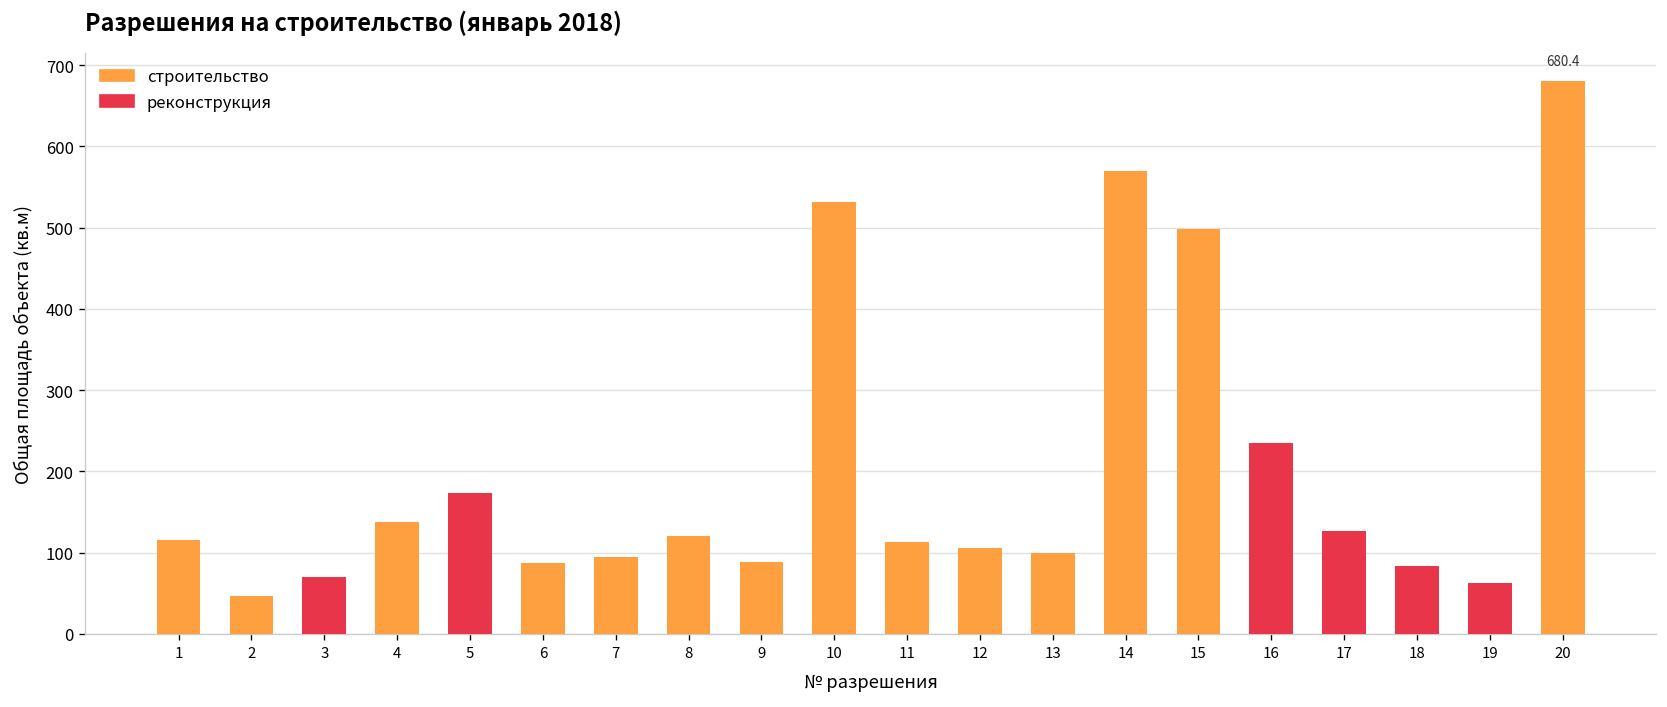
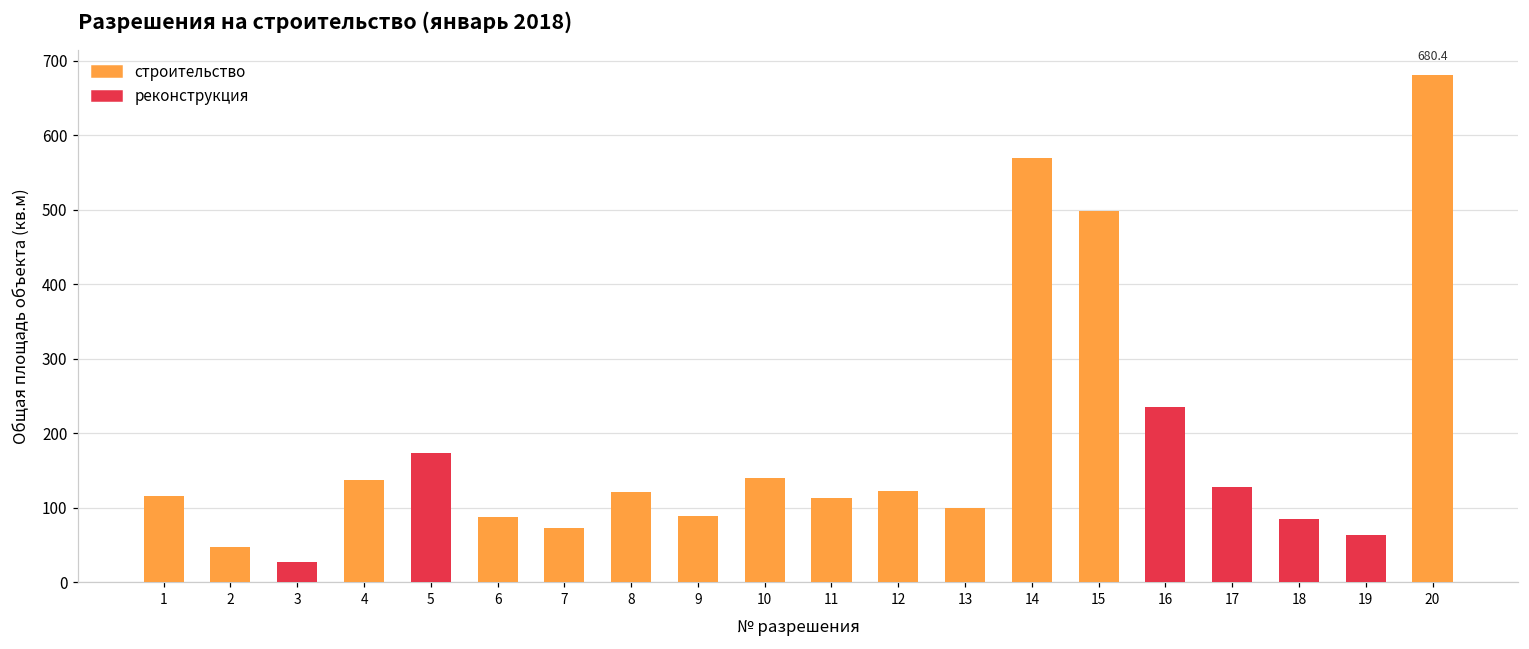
  {
    "строительство": {
      "1": 120,
      "2": 50,
      "3": 0,
      "4": 140,
      "5": 0,
      "6": 90,
-     "7": 100,
+     "7": 70,
      "8": 120,
      "9": 90,
-     "10": 530,
+     "10": 140,
      "11": 110,
-     "12": 110,
+     "12": 120,
      "13": 100,
      "14": 570,
      "15": 500,
      "16": 0,
      "17": 0,
      "18": 0,
      "19": 0
    },
    "реконструкция": {
      "1": 0,
      "2": 0,
-     "3": 70,
+     "3": 30,
      "4": 0,
      "5": 170,
      "6": 0,
      "7": 0,
      "8": 0,
      "9": 0,
      "10": 0,
      "11": 0,
      "12": 0,
      "13": 0,
      "14": 0,
      "15": 0,
      "16": 240,
      "17": 130,
      "18": 80,
      "19": 60,
      "20": 0
    }
  }
